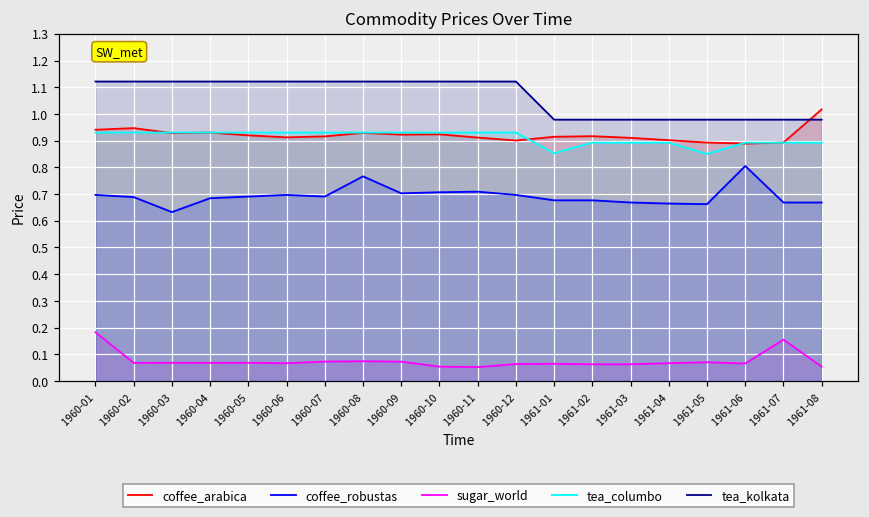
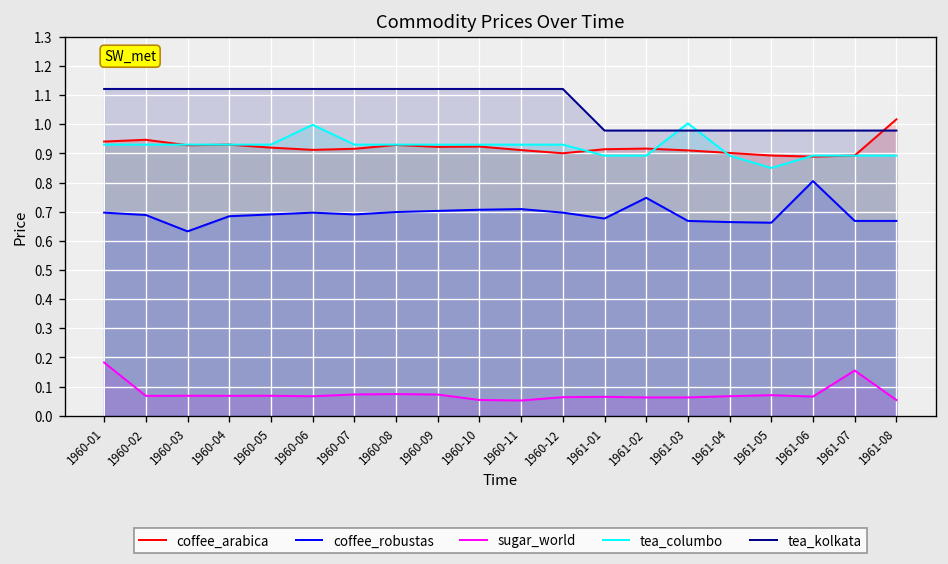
  {
    "coffee_arabica": {
      "1960-01": 0.94,
      "1960-02": 0.95,
      "1960-06": 0.91,
      "1960-07": 0.92,
      "1960-11": 0.91,
      "1960-12": 0.90,
      "1961-01": 0.91,
      "1961-02": 0.92,
      "1961-03": 0.91,
      "1961-05": 0.89,
      "1961-08": 1.02
    },
    "coffee_robustas": {
      "1960-01": 0.70,
      "1960-02": 0.69,
      "1960-03": 0.63,
      "1960-04": 0.68,
      "1960-05": 0.69,
      "1960-06": 0.70,
      "1960-07": 0.69,
-     "1960-08": 0.77,
+     "1960-08": 0.70,
      "1960-09": 0.70,
      "1960-10": 0.71,
      "1960-11": 0.71,
      "1960-12": 0.70,
      "1961-01": 0.68,
-     "1961-02": 0.68,
+     "1961-02": 0.75,
      "1961-03": 0.67,
      "1961-04": 0.66,
      "1961-05": 0.66,
      "1961-06": 0.81,
      "1961-07": 0.67,
      "1961-08": 0.67
    },
    "sugar_world": {
      "1960-01": 0.18,
      "1960-02": 0.07,
      "1960-03": 0.07,
      "1960-04": 0.07,
      "1960-05": 0.07,
      "1960-06": 0.07,
      "1960-07": 0.07,
      "1960-08": 0.07,
      "1960-09": 0.07,
      "1960-10": 0.05,
      "1960-11": 0.05,
      "1960-12": 0.06,
      "1961-01": 0.06,
      "1961-02": 0.06,
      "1961-03": 0.06,
      "1961-04": 0.07,
      "1961-05": 0.07,
      "1961-06": 0.07,
      "1961-07": 0.15,
      "1961-08": 0.05
    },
    "tea_columbo": {
      "1960-01": 0.93,
      "1960-02": 0.93,
-     "1960-06": 0.93,
+     "1960-06": 1.00,
      "1960-07": 0.93,
      "1960-11": 0.93,
      "1960-12": 0.93,
-     "1961-01": 0.85,
+     "1961-01": 0.89,
      "1961-02": 0.89,
-     "1961-03": 0.89,
+     "1961-03": 1.00,
      "1961-05": 0.85,
      "1961-08": 0.89
    },
    "tea_kolkata": {
      "1960-01": 1.12,
      "1960-02": 1.12,
      "1960-03": 1.12,
      "1960-04": 1.12,
      "1960-05": 1.12,
      "1960-06": 1.12,
      "1960-07": 1.12,
      "1960-08": 1.12,
      "1960-09": 1.12,
      "1960-10": 1.12,
      "1960-11": 1.12,
      "1960-12": 1.12,
      "1961-01": 0.98,
      "1961-02": 0.98,
      "1961-03": 0.98,
      "1961-04": 0.98,
      "1961-05": 0.98,
      "1961-06": 0.98,
      "1961-07": 0.98,
      "1961-08": 0.98
    }
  }
